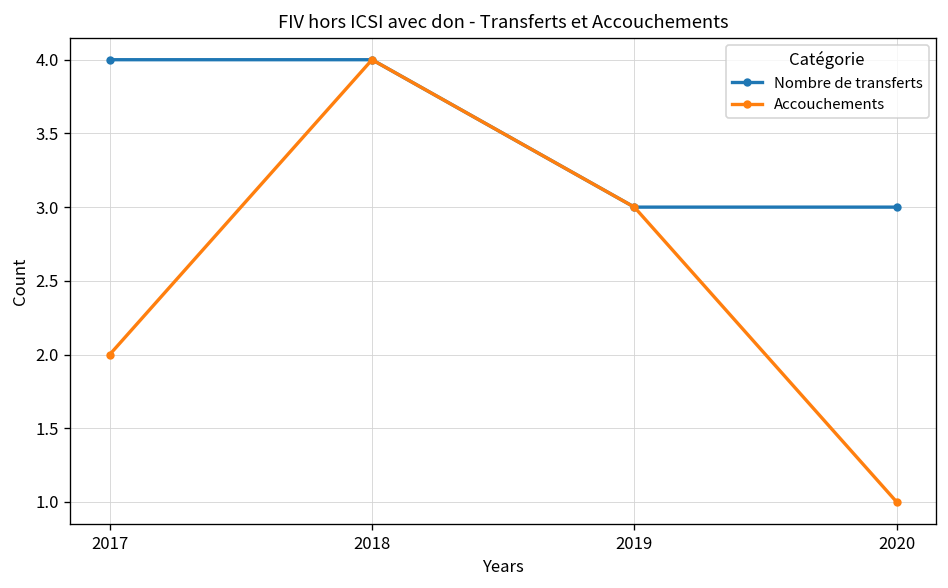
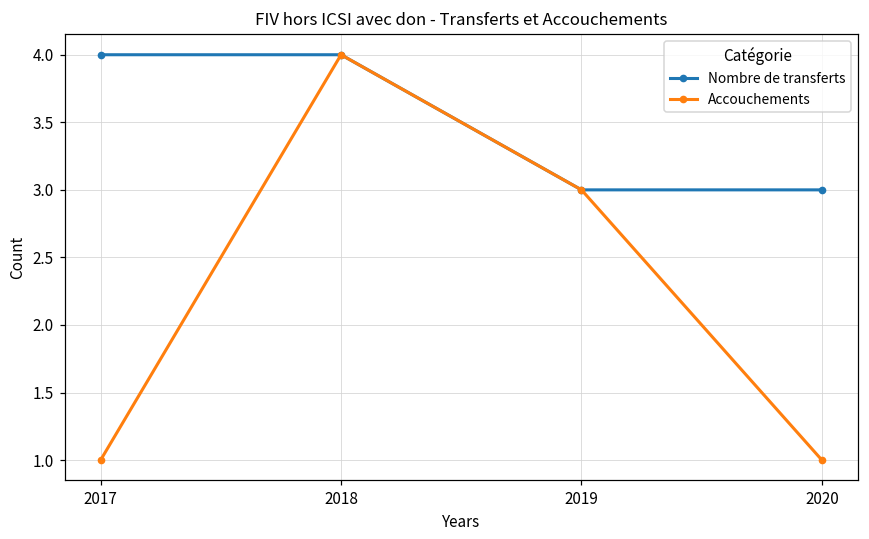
  {
    "Nombre de transferts": {
      "2017": 4,
      "2020": 3
    },
    "Accouchements": {
-     "2017": 2,
+     "2017": 1,
      "2020": 1
    }
  }
